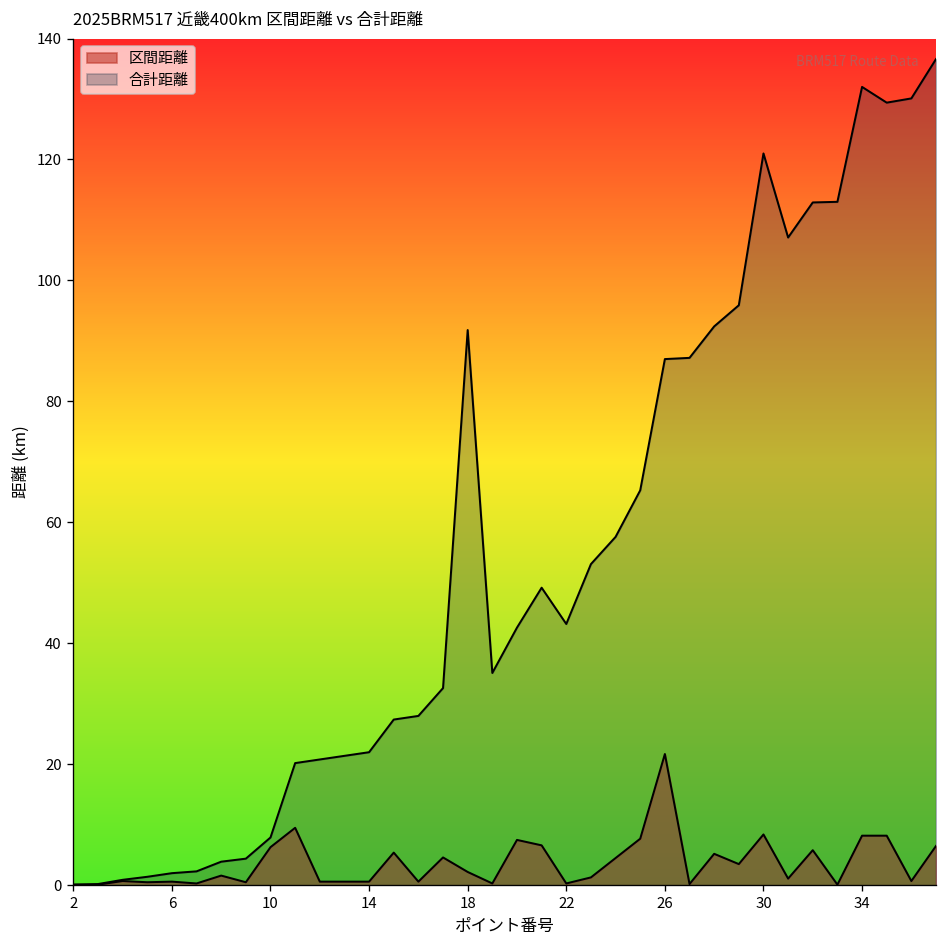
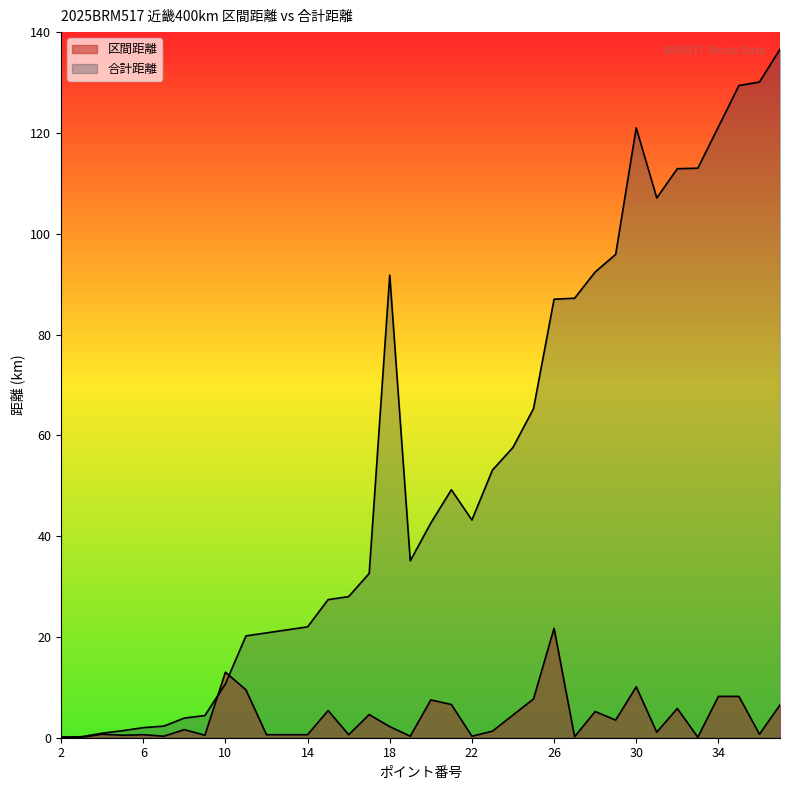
  {
    "区間距離": {
      "6": 1,
-     "10": 6,
+     "10": 13,
      "14": 1,
      "18": 2,
      "22": 0,
      "26": 22,
-     "30": 8,
+     "30": 10,
      "34": 8
    },
    "合計距離": {
      "6": 2,
-     "10": 8,
+     "10": 11,
      "14": 22,
      "18": 92,
      "22": 43,
      "26": 87,
      "30": 121,
-     "34": 132
+     "34": 121
    }
  }
